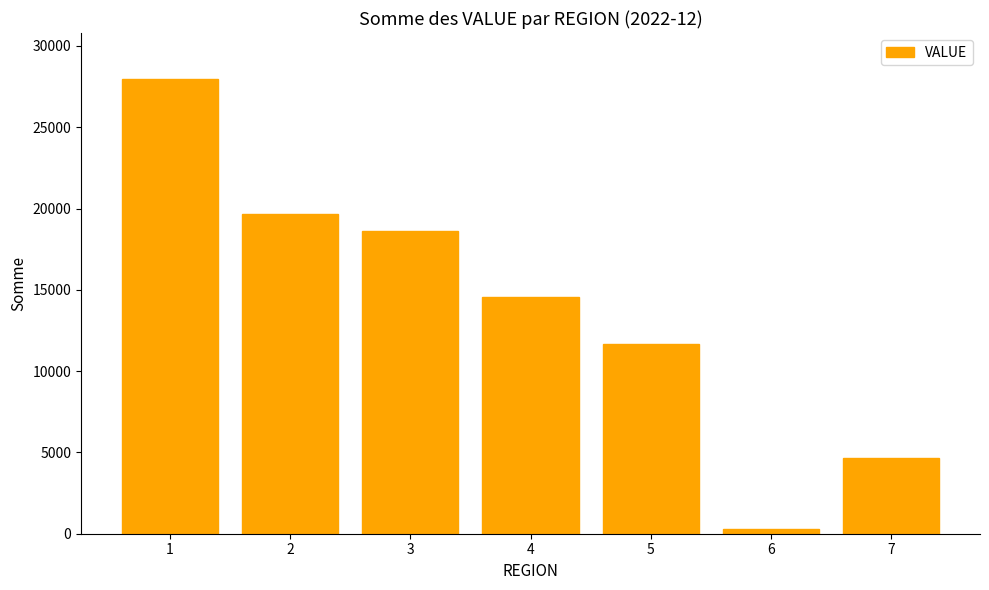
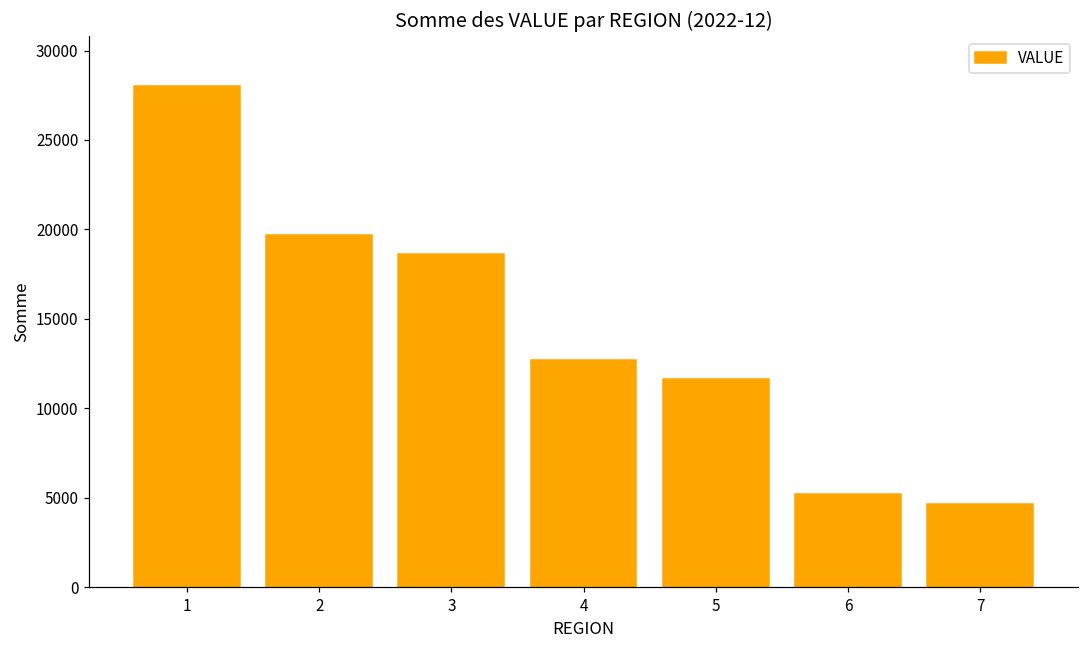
  {
    "1": 28000,
    "2": 19700,
    "3": 18600,
-   "4": 14600,
+   "4": 12700,
    "5": 11600,
-   "6": 300,
+   "6": 5200,
    "7": 4700
  }
